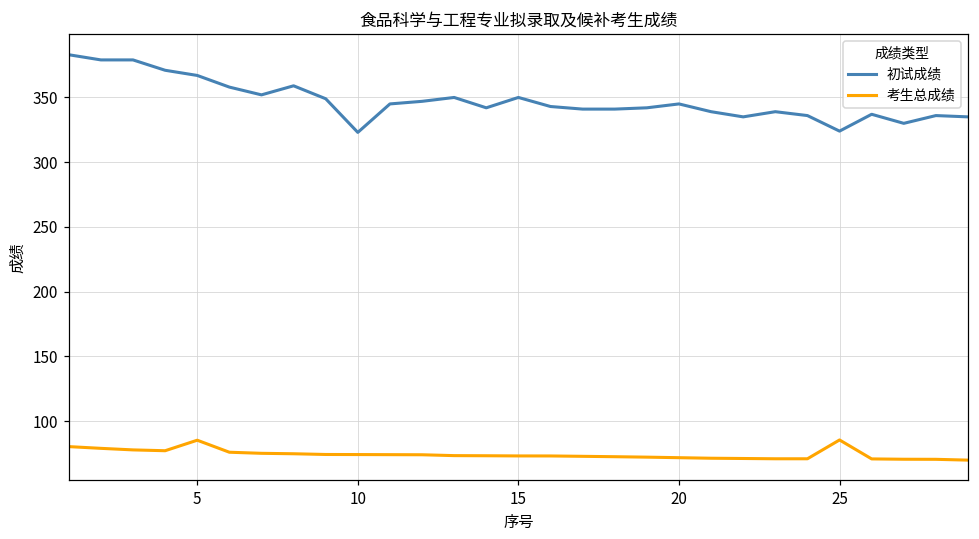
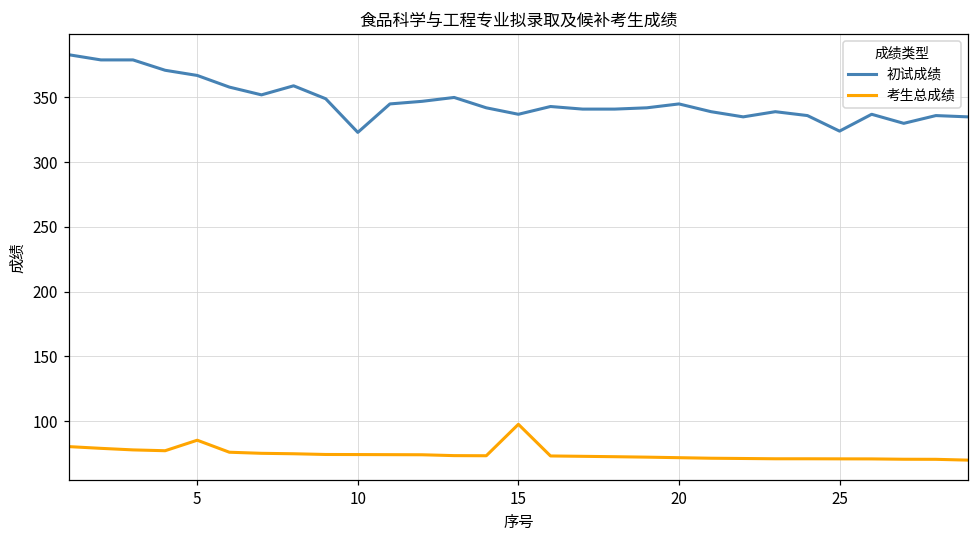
  {
    "初试成绩": {
      "5": 367,
      "10": 323,
-     "15": 350,
+     "15": 337,
      "20": 345,
      "25": 324
    },
    "考生总成绩": {
      "5": 85,
      "10": 74,
-     "15": 73,
+     "15": 98,
      "20": 72,
-     "25": 85
+     "25": 71
    }
  }
